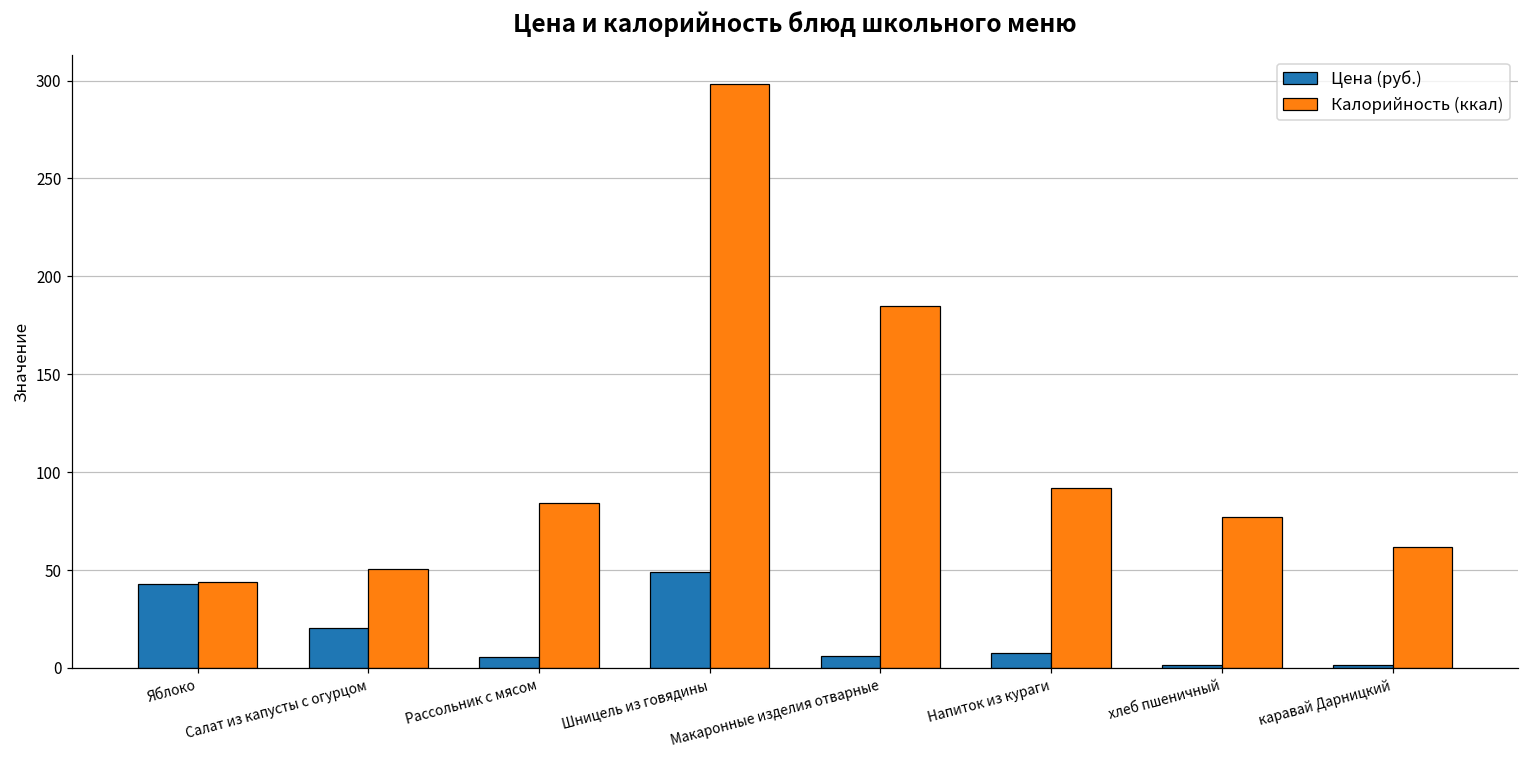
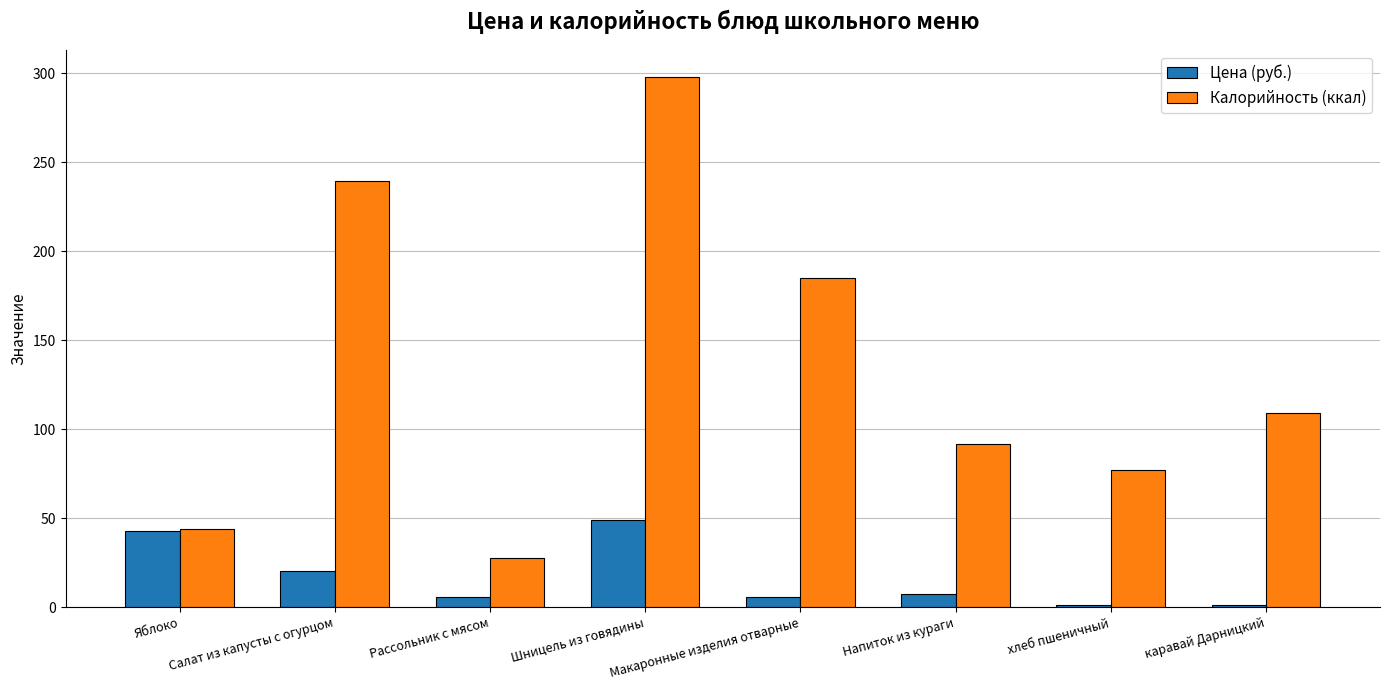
  {
    "Цена (руб.)": {
      "Яблоко": 43,
      "Салат из капусты с огурцом": 21,
      "Рассольник с мясом": 6,
      "Шницель из говядины": 49,
      "Макаронные изделия отварные": 6,
      "Напиток из кураги": 8,
      "хлеб пшеничный": 2
    },
    "Калорийность (ккал)": {
      "Яблоко": 44,
-     "Салат из капусты с огурцом": 51,
-     "Рассольник с мясом": 84,
+     "Салат из капусты с огурцом": 239,
+     "Рассольник с мясом": 28,
      "Шницель из говядины": 298,
      "Макаронные изделия отварные": 185,
      "Напиток из кураги": 92,
      "хлеб пшеничный": 77,
-     "каравай Дарницкий": 62
+     "каравай Дарницкий": 109
    }
  }
